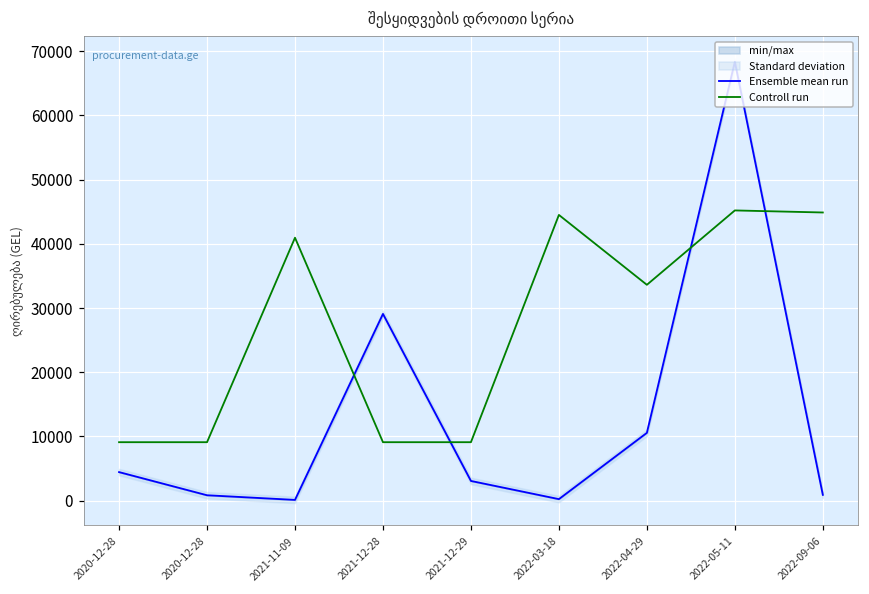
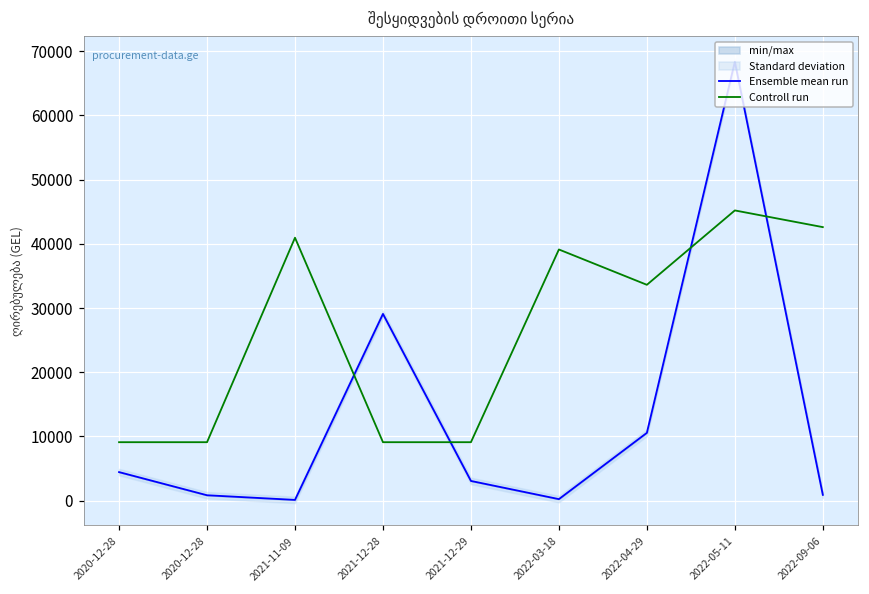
  {
    "Controll run": {
      "2021-11-09": 41000,
      "2021-12-28": 9000,
      "2021-12-29": 9000,
-     "2022-03-18": 45000,
+     "2022-03-18": 39000,
      "2022-04-29": 34000,
      "2022-05-11": 45000,
-     "2022-09-06": 45000
+     "2022-09-06": 43000
    }
  }
